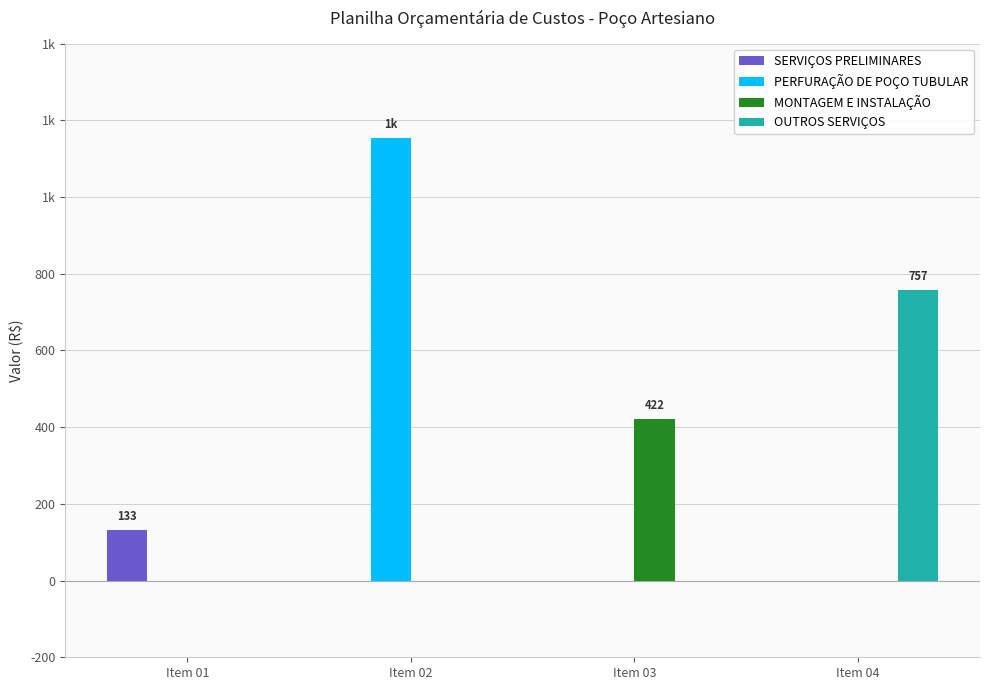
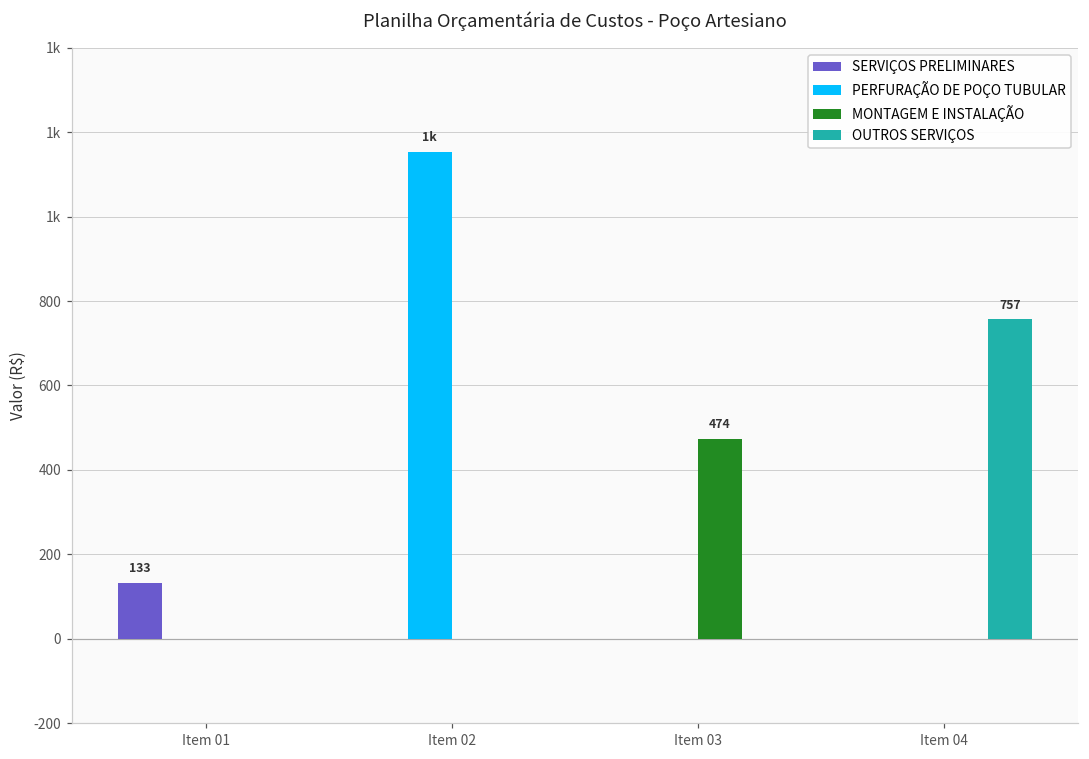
  {
    "SERVIÇOS PRELIMINARES": {
      "Item 01": "133"
    },
    "PERFURAÇÃO DE POÇO TUBULAR": {
      "Item 02": "1k"
    },
    "MONTAGEM E INSTALAÇÃO": {
-     "Item 03": "422"
+     "Item 03": "474"
    },
    "OUTROS SERVIÇOS": {
      "Item 04": "757"
    }
  }
